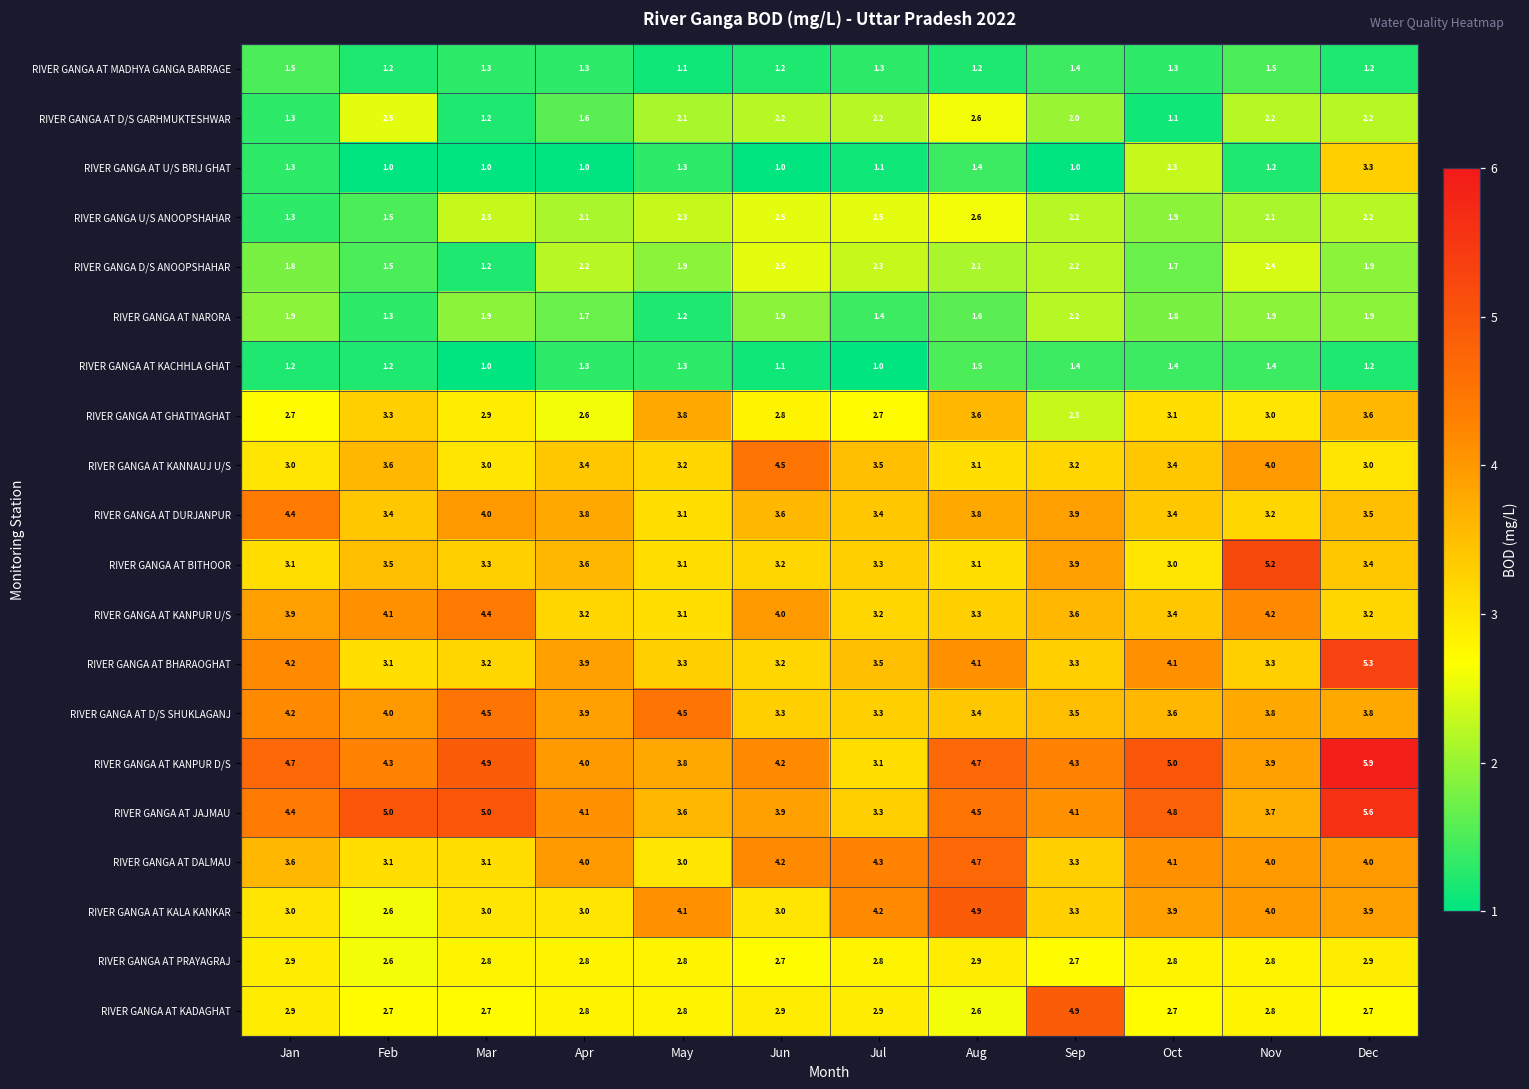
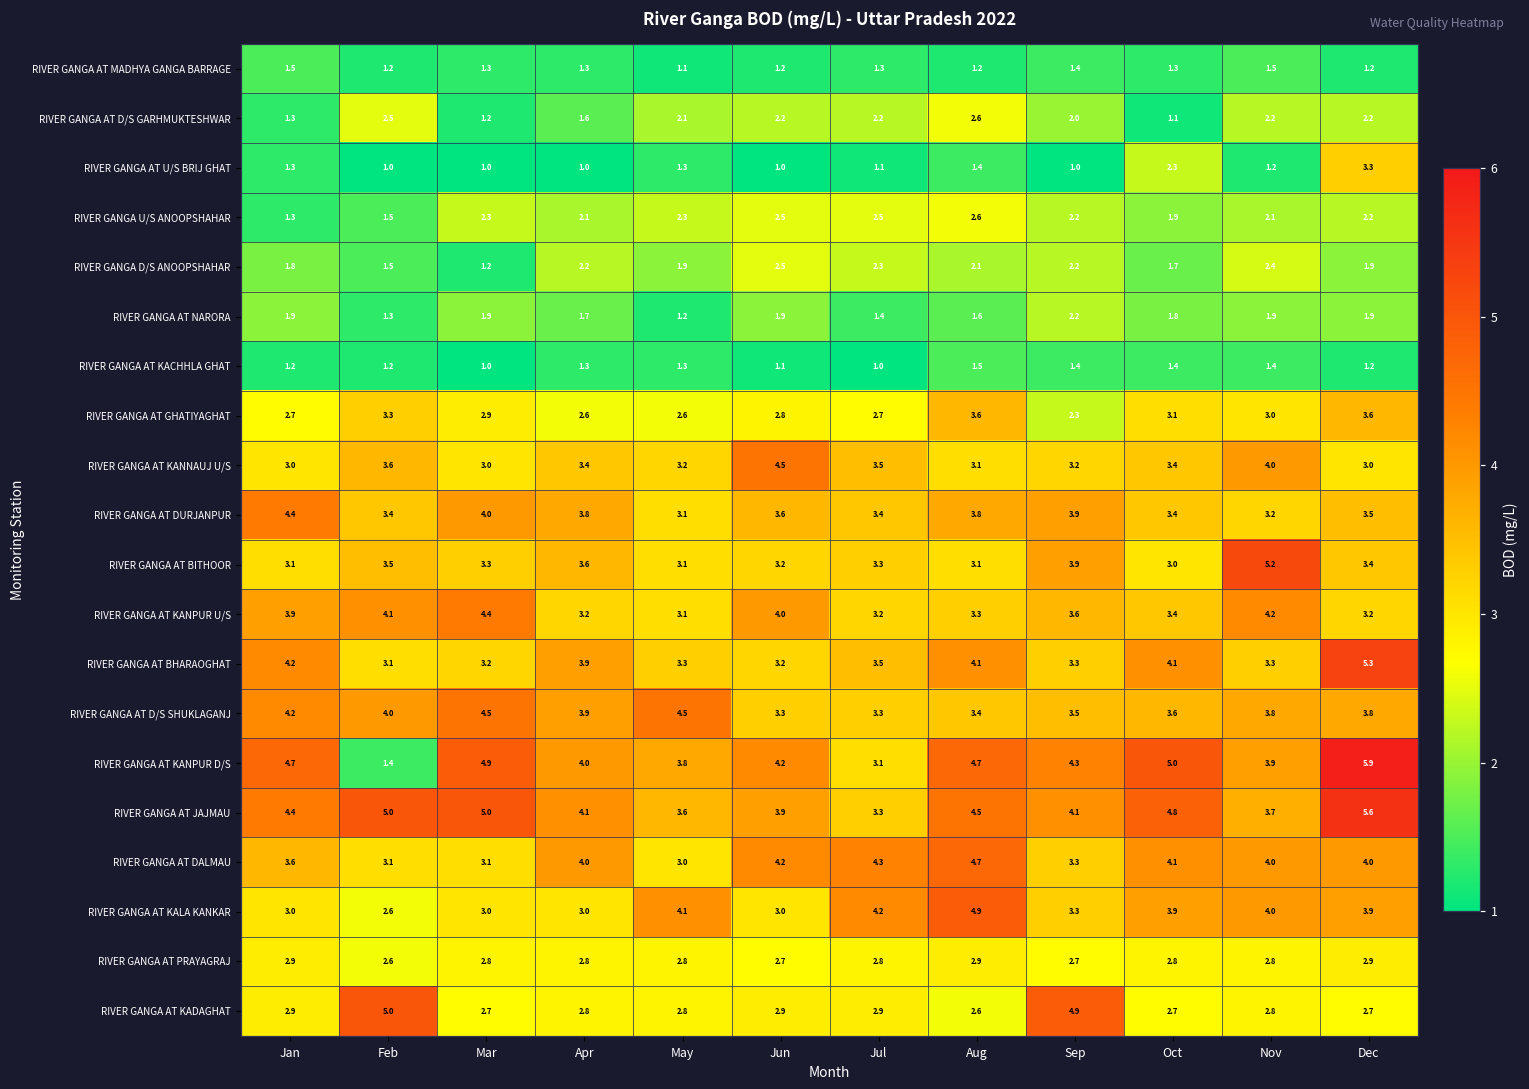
  {
    "RIVER GANGA AT GHATIYAGHAT": {
      "Jan": 2.7,
      "Feb": 3.3,
      "Mar": 2.9,
      "Apr": 2.6,
-     "May": 3.8,
+     "May": 2.6,
      "Jun": 2.8,
      "Jul": 2.7,
      "Aug": 3.6,
      "Sep": 2.3,
      "Oct": 3.1,
      "Nov": 3.0,
      "Dec": 3.6
    },
    "RIVER GANGA AT KANPUR D/S": {
      "Jan": 4.7,
-     "Feb": 4.3,
+     "Feb": 1.4,
      "Mar": 4.9,
      "Apr": 4.0,
      "May": 3.8,
      "Jun": 4.2,
      "Jul": 3.1,
      "Aug": 4.7,
      "Sep": 4.3,
      "Oct": 5.0,
      "Nov": 3.9,
      "Dec": 5.9
    },
    "RIVER GANGA AT KADAGHAT": {
      "Jan": 2.9,
-     "Feb": 2.7,
+     "Feb": 5.0,
      "Mar": 2.7,
      "Apr": 2.8,
      "May": 2.8,
      "Jun": 2.9,
      "Jul": 2.9,
      "Aug": 2.6,
      "Sep": 4.9,
      "Oct": 2.7,
      "Nov": 2.8,
      "Dec": 2.7
    }
  }
